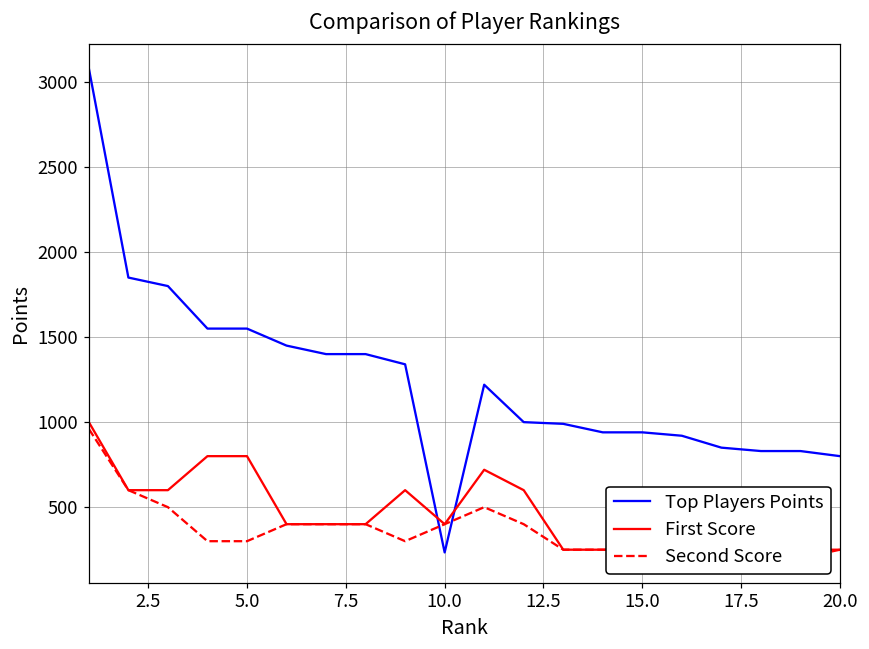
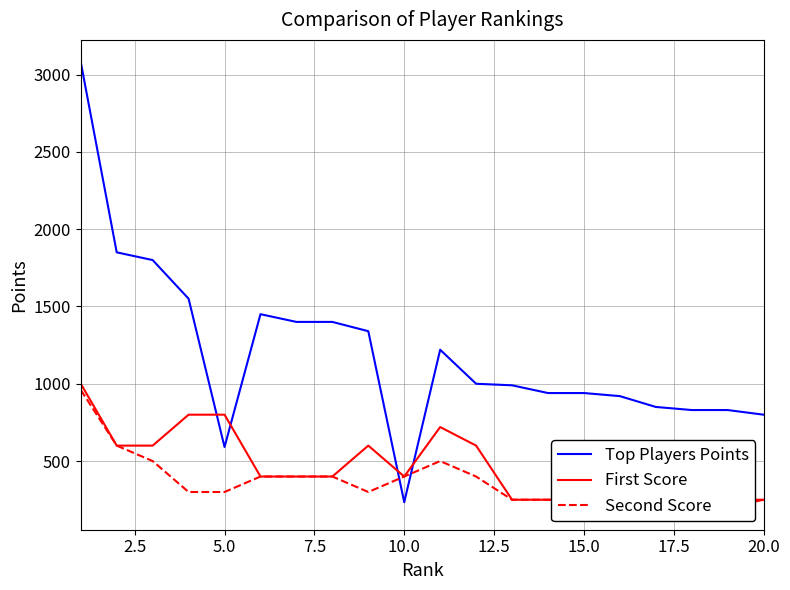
  {
    "Top Players Points": {
-     "5.0": 1550,
+     "5.0": 590,
      "10.0": 230,
      "15.0": 940,
      "20.0": 800
    }
  }
